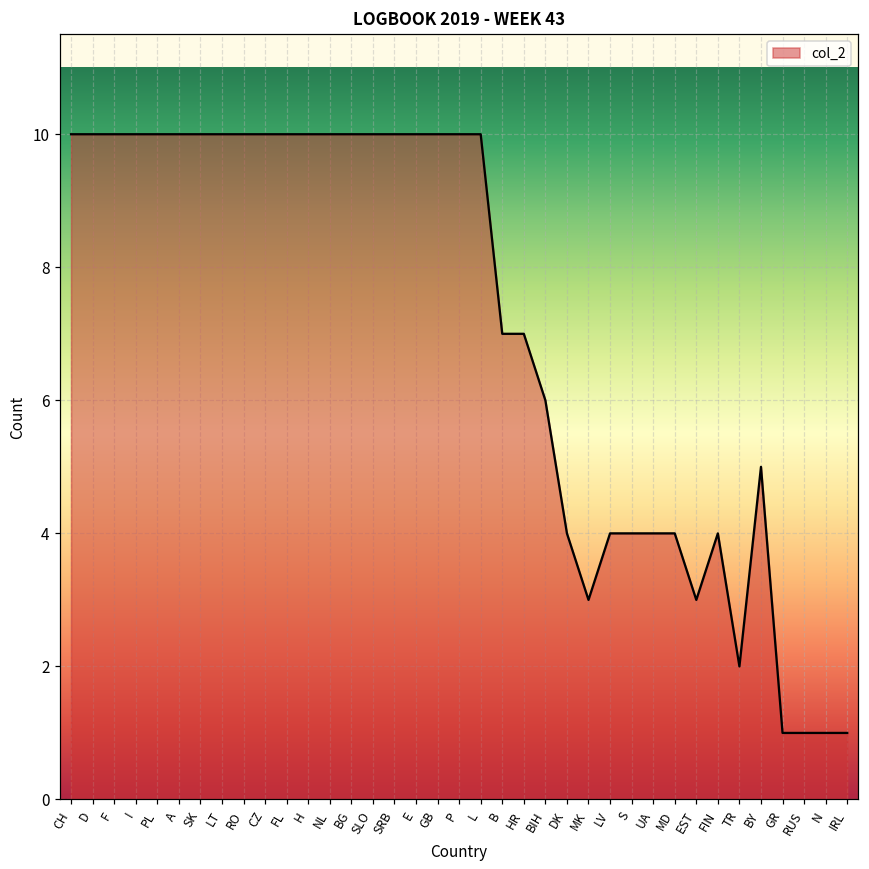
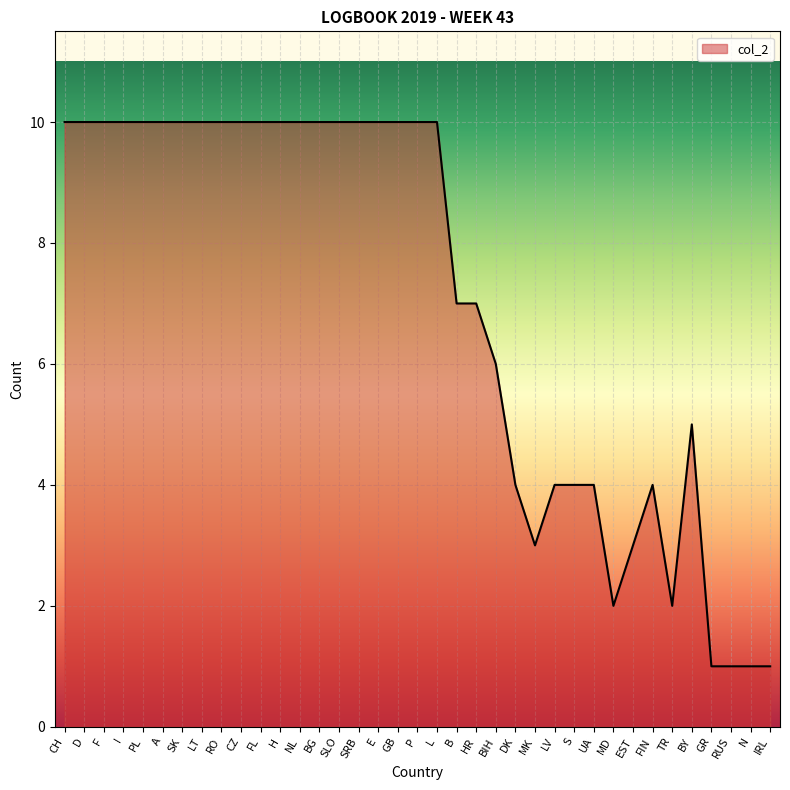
  {
    "CH": 10,
    "D": 10,
    "F": 10,
    "I": 10,
    "PL": 10,
    "A": 10,
    "SK": 10,
    "LT": 10,
    "RO": 10,
    "CZ": 10,
    "FL": 10,
    "H": 10,
    "NL": 10,
    "BG": 10,
    "SLO": 10,
    "SRB": 10,
    "E": 10,
    "GB": 10,
    "P": 10,
    "L": 10,
    "B": 7,
    "HR": 7,
    "BIH": 6,
    "DK": 4,
    "MK": 3,
    "LV": 4,
    "S": 4,
    "UA": 4,
-   "MD": 4,
+   "MD": 2,
    "EST": 3,
    "FIN": 4,
    "TR": 2,
    "BY": 5,
    "GR": 1,
    "RUS": 1,
    "N": 1,
    "IRL": 1
  }
